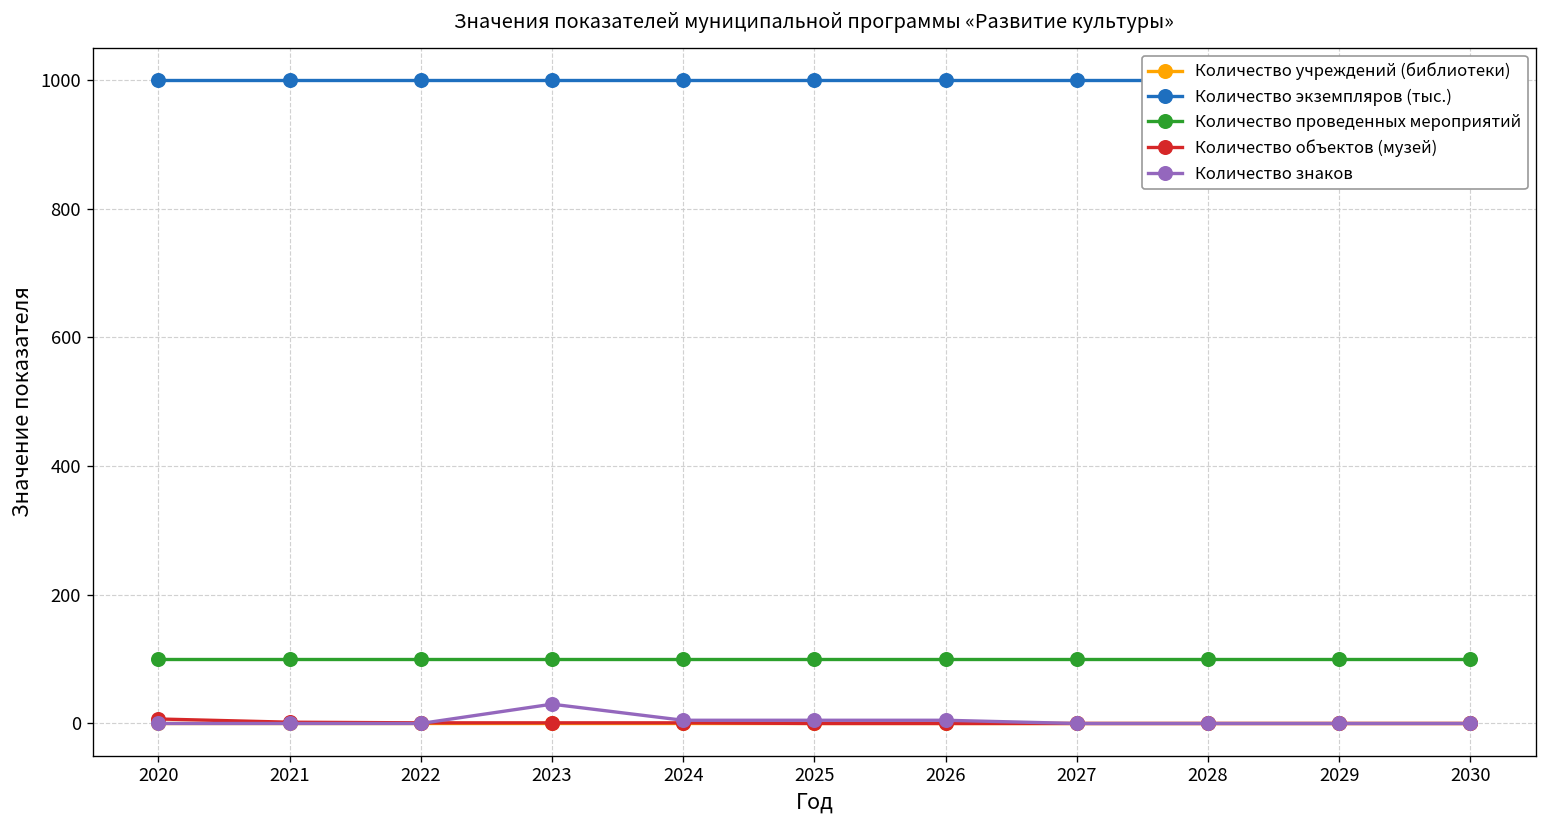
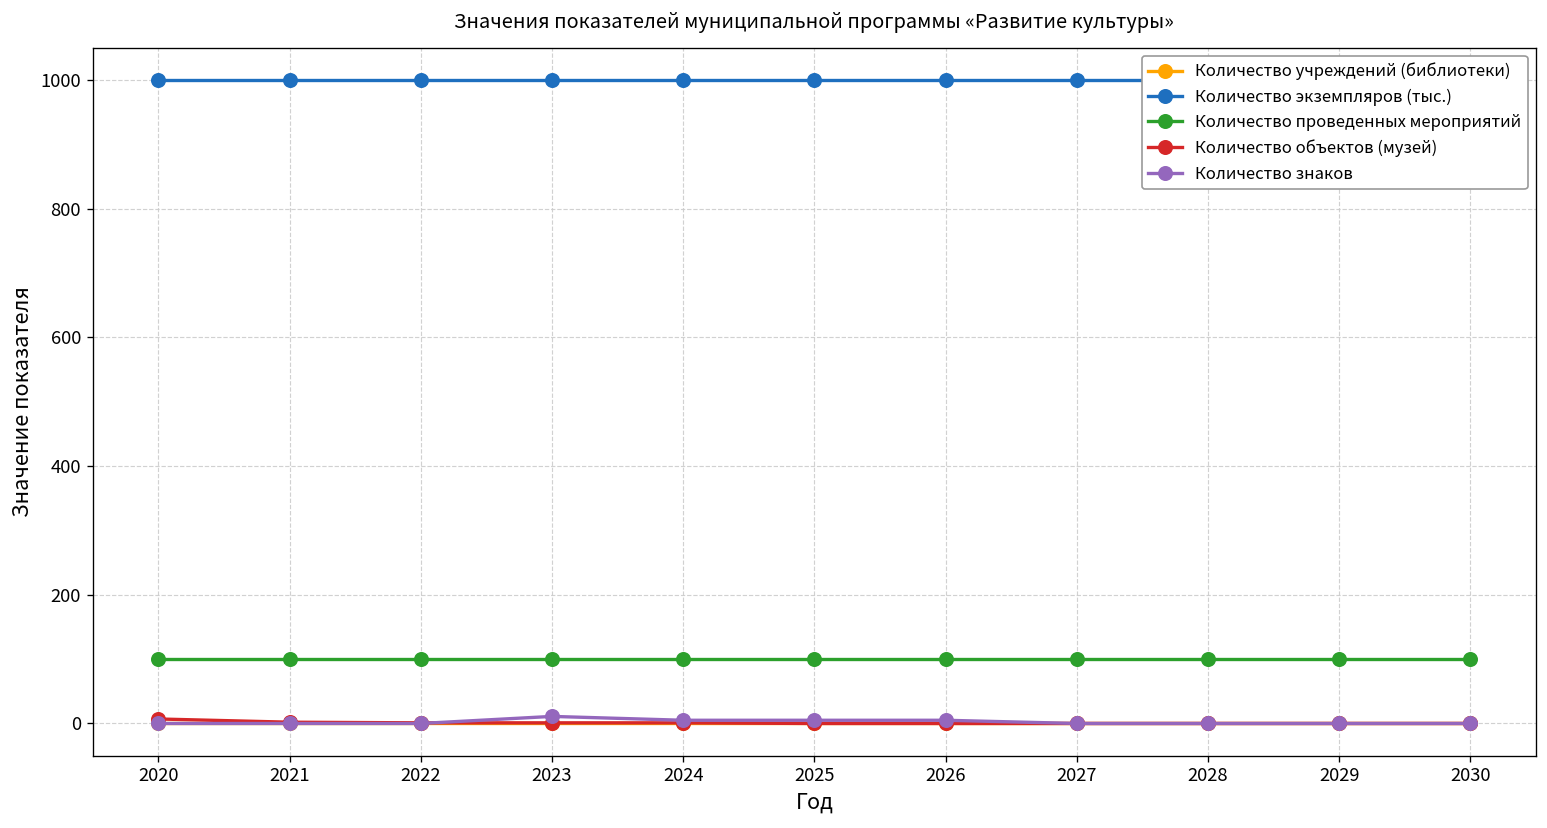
  {
    "Количество экземпляров (тыс.)": {
      "2020": 1000,
      "2021": 1000,
      "2022": 1000,
      "2023": 1000,
      "2024": 1000,
      "2025": 1000,
      "2026": 1000,
      "2027": 1000
    },
    "Количество проведенных мероприятий": {
      "2020": 100,
      "2021": 100,
      "2022": 100,
      "2023": 100,
      "2024": 100,
      "2025": 100,
      "2026": 100,
      "2027": 100,
      "2028": 100,
      "2029": 100,
      "2030": 100
    },
    "Количество объектов (музей)": {
      "2020": 10
    },
    "Количество знаков": {
-     "2023": 30
+     "2023": 10
    }
  }
